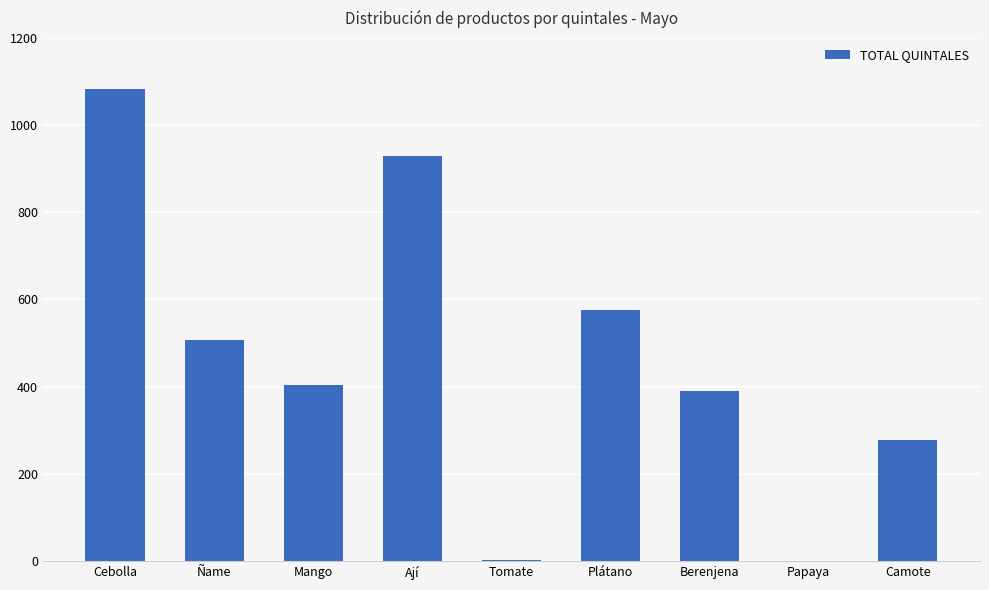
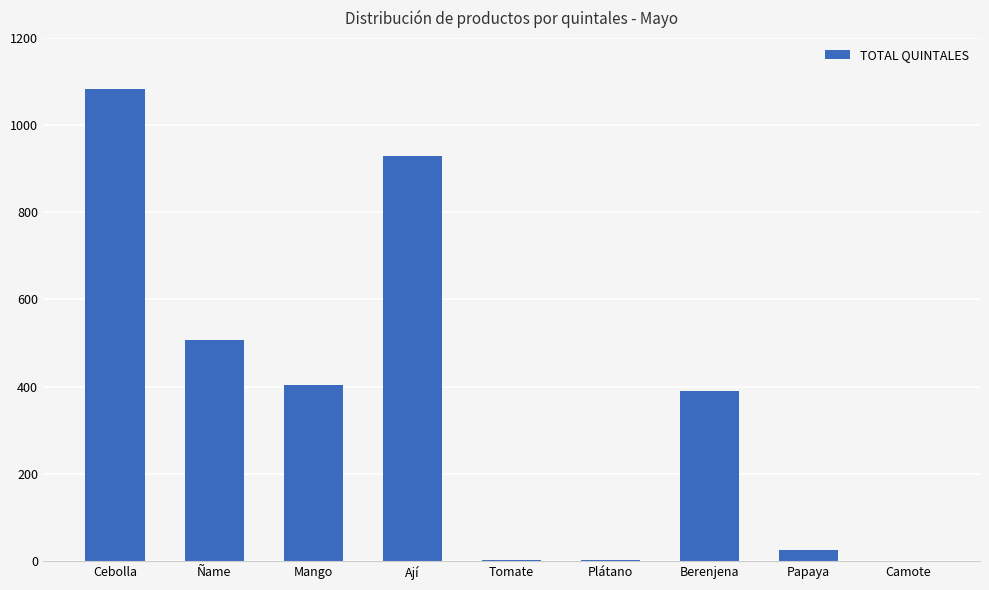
  {
    "Cebolla": 1080,
    "Ñame": 510,
    "Mango": 400,
    "Ají": 930,
-   "Plátano": 580,
+   "Plátano": 0,
    "Berenjena": 390,
-   "Papaya": 0,
-   "Camote": 280
+   "Papaya": 30,
+   "Camote": 0
  }
